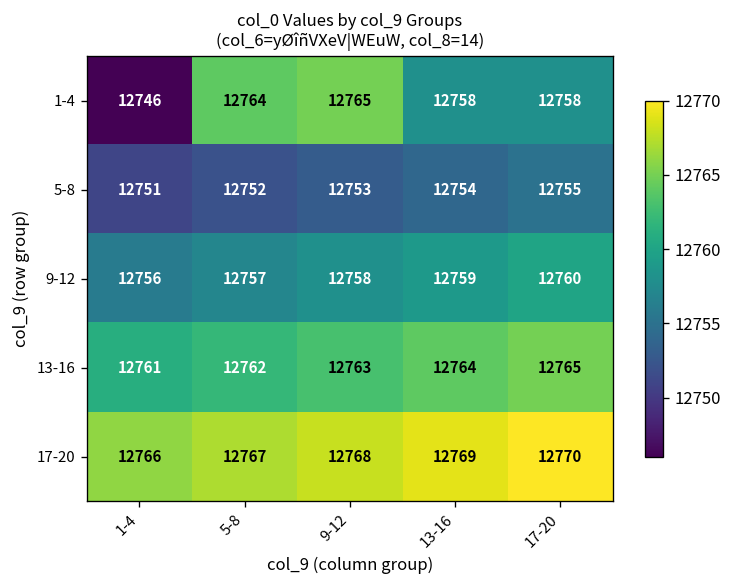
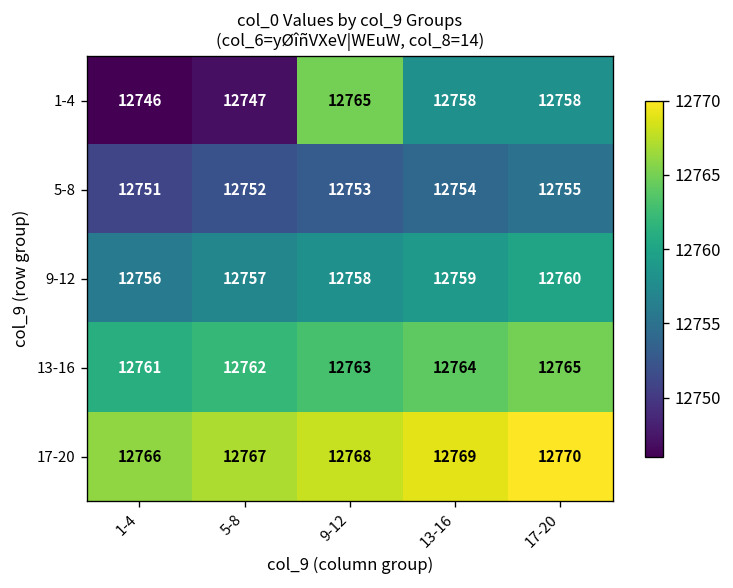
  {
    "1-4": {
      "1-4": 12746,
-     "5-8": 12764,
+     "5-8": 12747,
      "9-12": 12765,
      "13-16": 12758,
      "17-20": 12758
    },
    "5-8": {
      "1-4": 12751,
      "5-8": 12752,
      "9-12": 12753,
      "13-16": 12754,
      "17-20": 12755
    },
    "9-12": {
      "1-4": 12756,
      "5-8": 12757,
      "9-12": 12758,
      "13-16": 12759,
      "17-20": 12760
    },
    "13-16": {
      "1-4": 12761,
      "5-8": 12762,
      "9-12": 12763,
      "13-16": 12764,
      "17-20": 12765
    },
    "17-20": {
      "1-4": 12766,
      "5-8": 12767,
      "9-12": 12768,
      "13-16": 12769,
      "17-20": 12770
    }
  }
